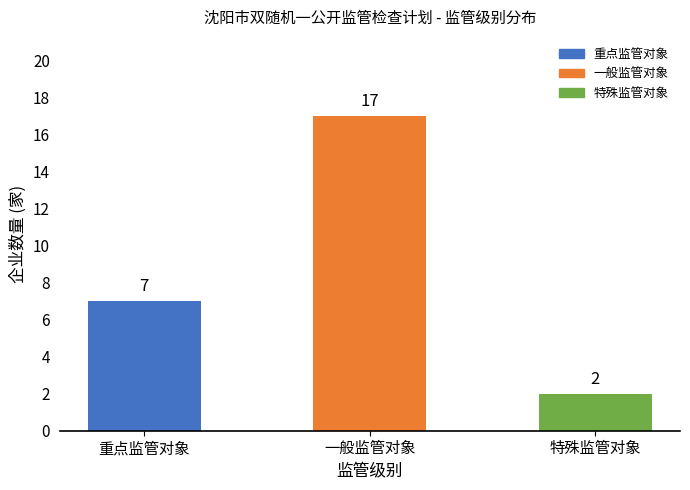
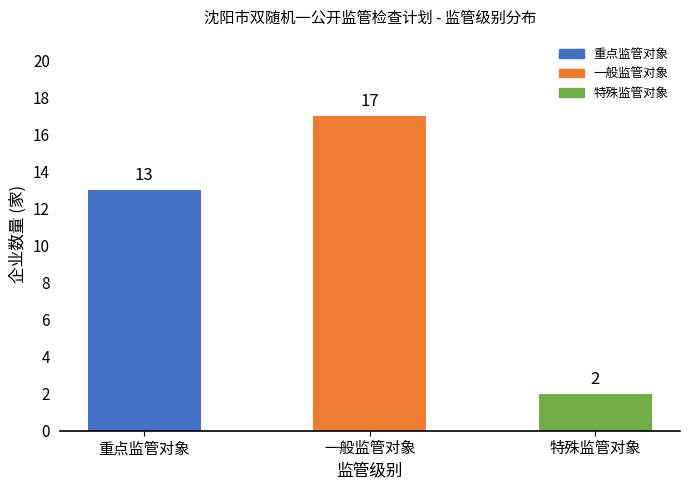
  {
-   "重点监管对象": 7,
+   "重点监管对象": 13,
    "一般监管对象": 17,
    "特殊监管对象": 2
  }
